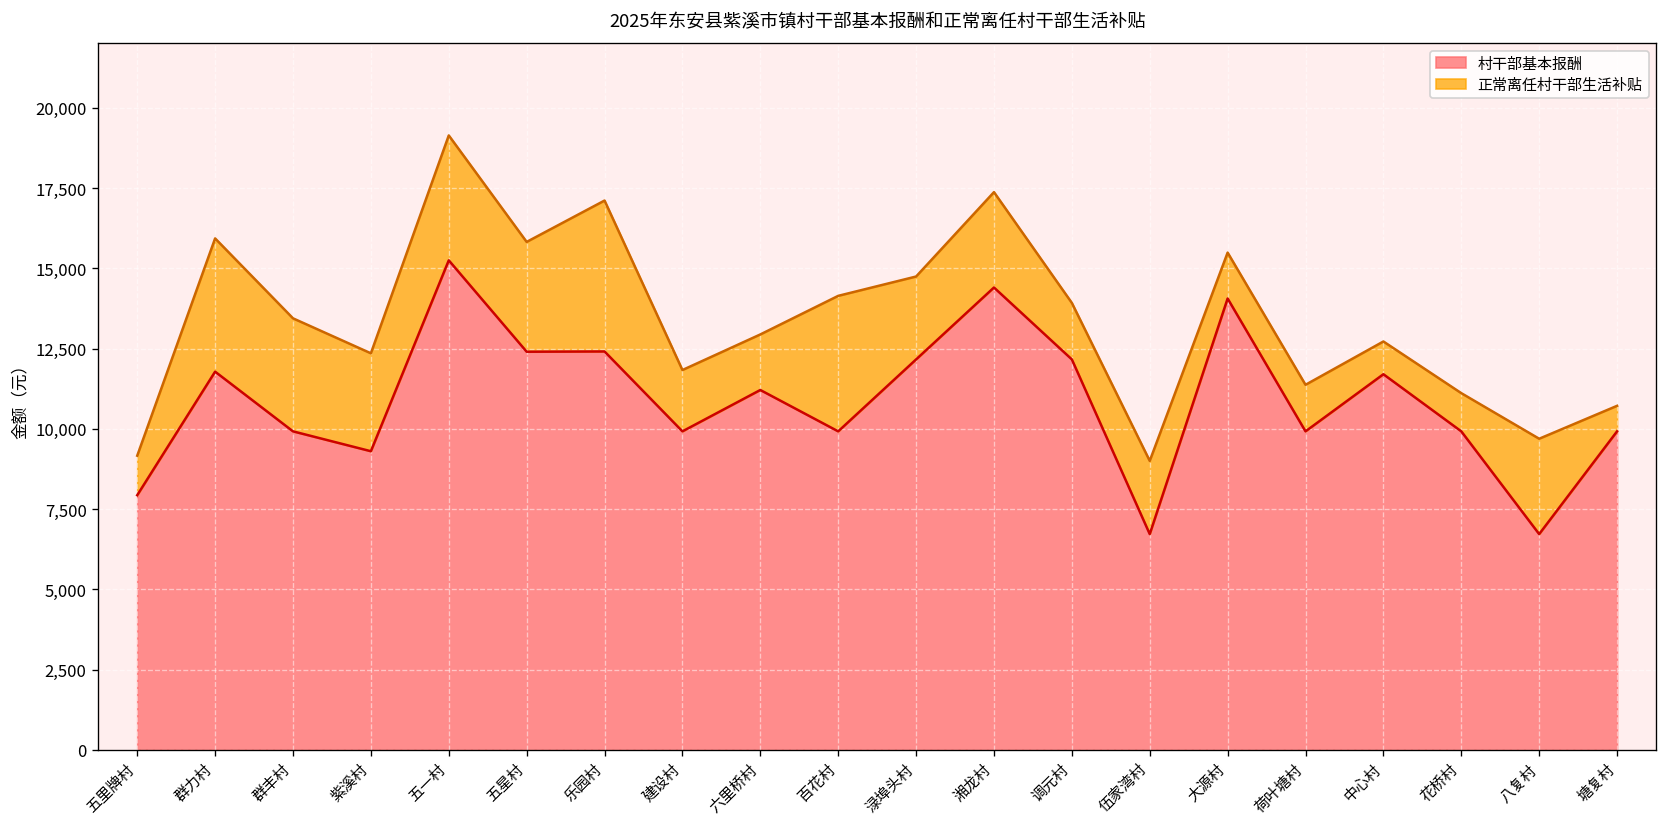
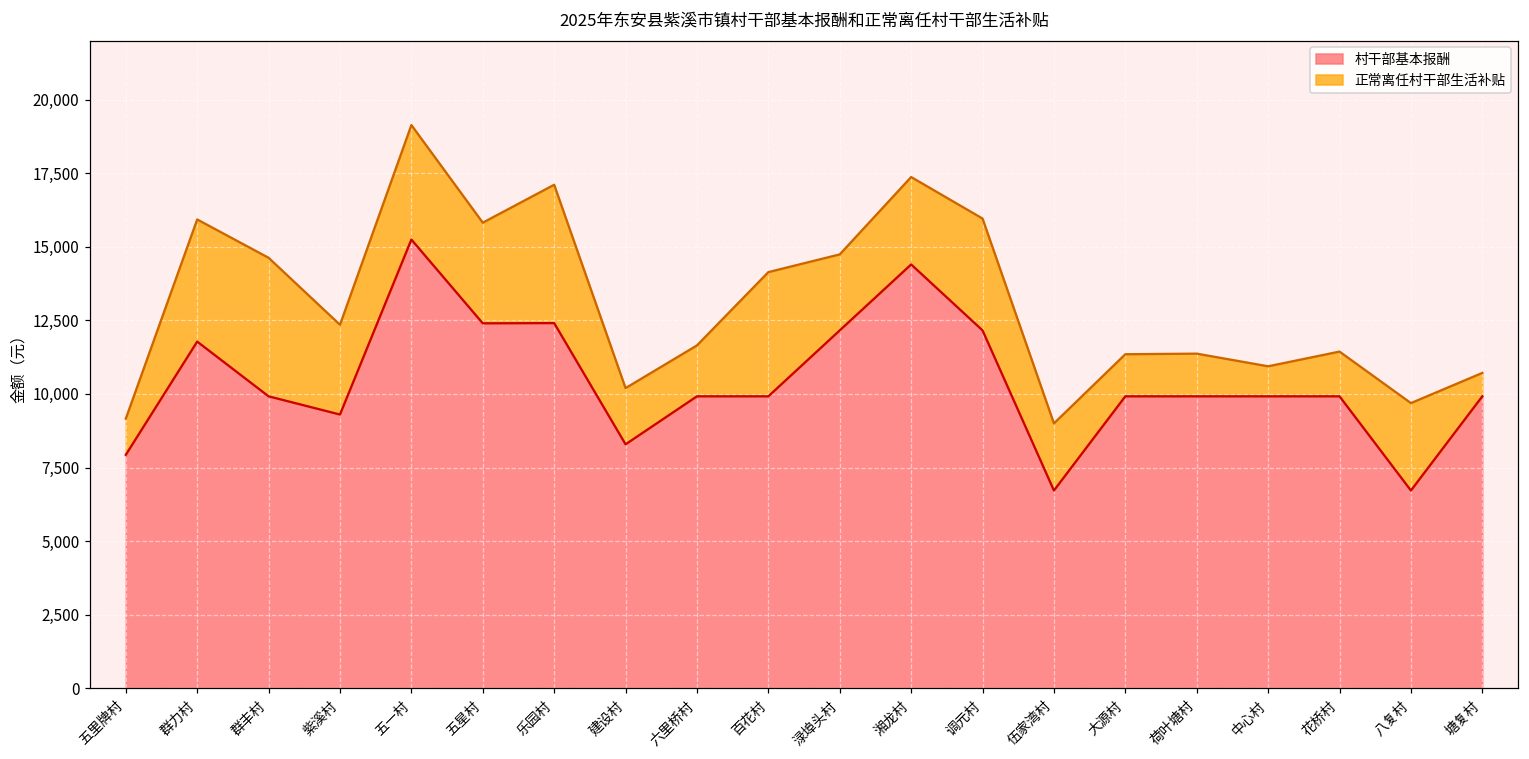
  {
    "村干部基本报酬": {
      "五里牌村": "7,900",
      "群力村": "11,800",
      "群丰村": "9,900",
      "紫溪村": "9,300",
      "五一村": "15,200",
      "五星村": "12,400",
      "乐园村": "12,400",
-     "建设村": "9,900",
-     "六里桥村": "11,200",
+     "建设村": "8,300",
+     "六里桥村": "9,900",
      "百花村": "9,900",
      "渌埠头村": "12,200",
      "湘龙村": "14,400",
      "调元村": "12,200",
      "伍家湾村": "6,700",
-     "大源村": "14,100",
+     "大源村": "9,900",
      "荷叶塘村": "9,900",
-     "中心村": "11,700",
+     "中心村": "9,900",
      "花桥村": "9,900",
      "八复村": "6,700",
      "塘复村": "9,900"
    },
    "正常离任村干部生活补贴": {
      "五里牌村": "1,200",
      "群力村": "4,200",
-     "群丰村": "3,500",
+     "群丰村": "4,700",
      "紫溪村": "3,100",
      "五一村": "3,900",
      "五星村": "3,400",
      "乐园村": "4,700",
      "建设村": "1,900",
      "六里桥村": "1,700",
      "百花村": "4,200",
      "渌埠头村": "2,600",
      "湘龙村": "3,000",
-     "调元村": "1,800",
+     "调元村": "3,800",
      "伍家湾村": "2,300",
      "大源村": "1,400",
      "荷叶塘村": "1,500",
      "中心村": "1,000",
-     "花桥村": "1,200",
+     "花桥村": "1,500",
      "八复村": "3,000",
      "塘复村": "800"
    }
  }
